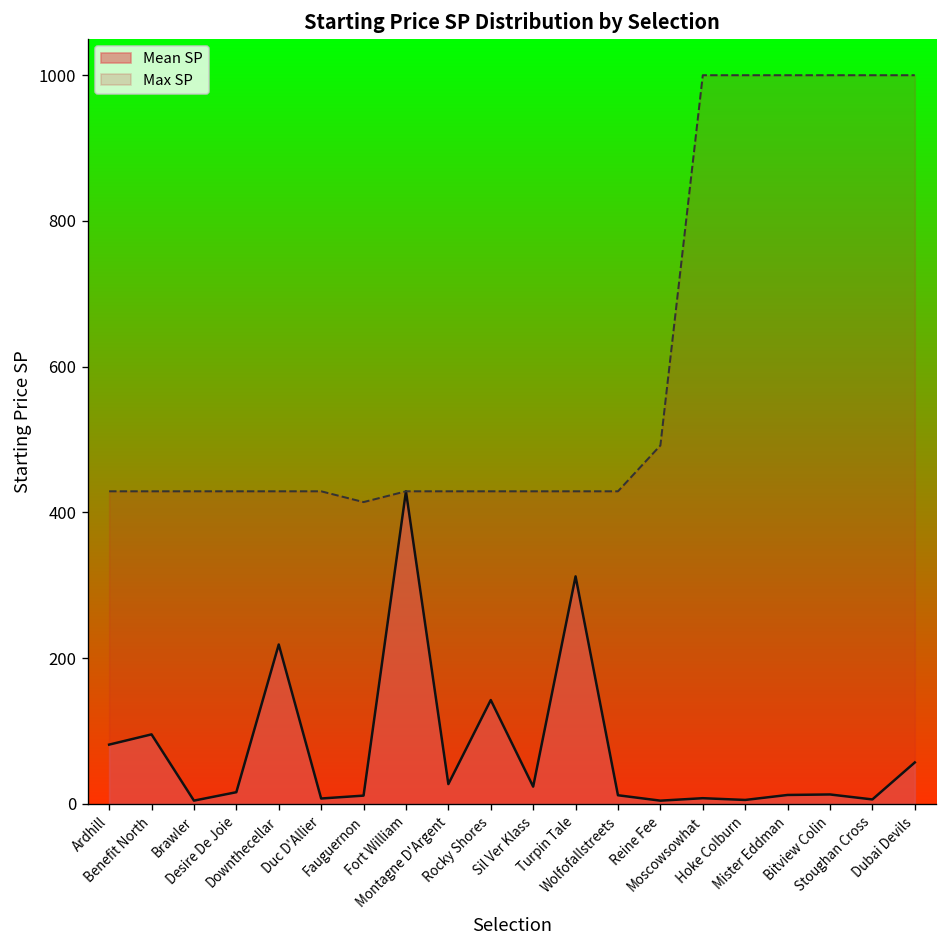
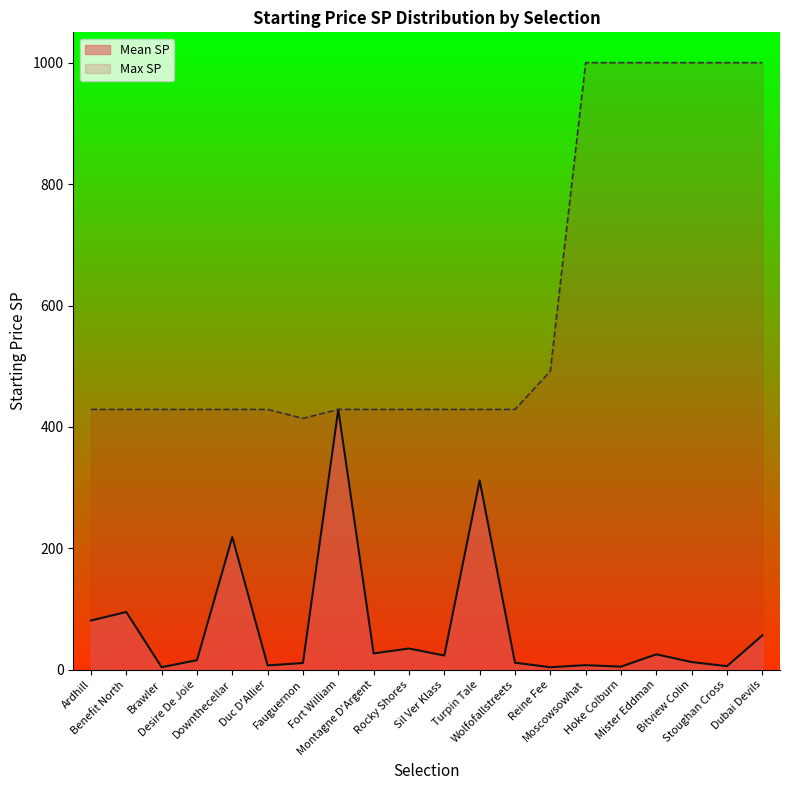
  {
    "Mean SP": {
      "Ardhill": 80,
      "Benefit North": 100,
      "Brawler": 0,
      "Desire De Joie": 20,
      "Downthecellar": 220,
      "Duc D'Allier": 10,
      "Fauguernon": 10,
      "Montagne D'Argent": 30,
-     "Rocky Shores": 140,
+     "Rocky Shores": 30,
      "Sil Ver Klass": 20,
      "Turpin Tale": 310,
      "Wolfofallstreets": 10,
      "Reine Fee": 0,
      "Moscowsowhat": 10,
      "Hoke Colburn": 10,
-     "Mister Eddman": 10,
+     "Mister Eddman": 30,
      "Bitview Colin": 10,
      "Stoughan Cross": 10,
      "Dubai Devils": 60
    },
    "Max SP": {
      "Ardhill": 430,
      "Benefit North": 430,
      "Brawler": 430,
      "Desire De Joie": 430,
      "Downthecellar": 430,
      "Duc D'Allier": 430,
      "Fauguernon": 410,
      "Montagne D'Argent": 430,
      "Rocky Shores": 430,
      "Sil Ver Klass": 430,
      "Turpin Tale": 430,
      "Wolfofallstreets": 430,
      "Reine Fee": 490,
      "Moscowsowhat": 1000,
      "Hoke Colburn": 1000,
      "Mister Eddman": 1000,
      "Bitview Colin": 1000,
      "Stoughan Cross": 1000,
      "Dubai Devils": 1000
    }
  }
